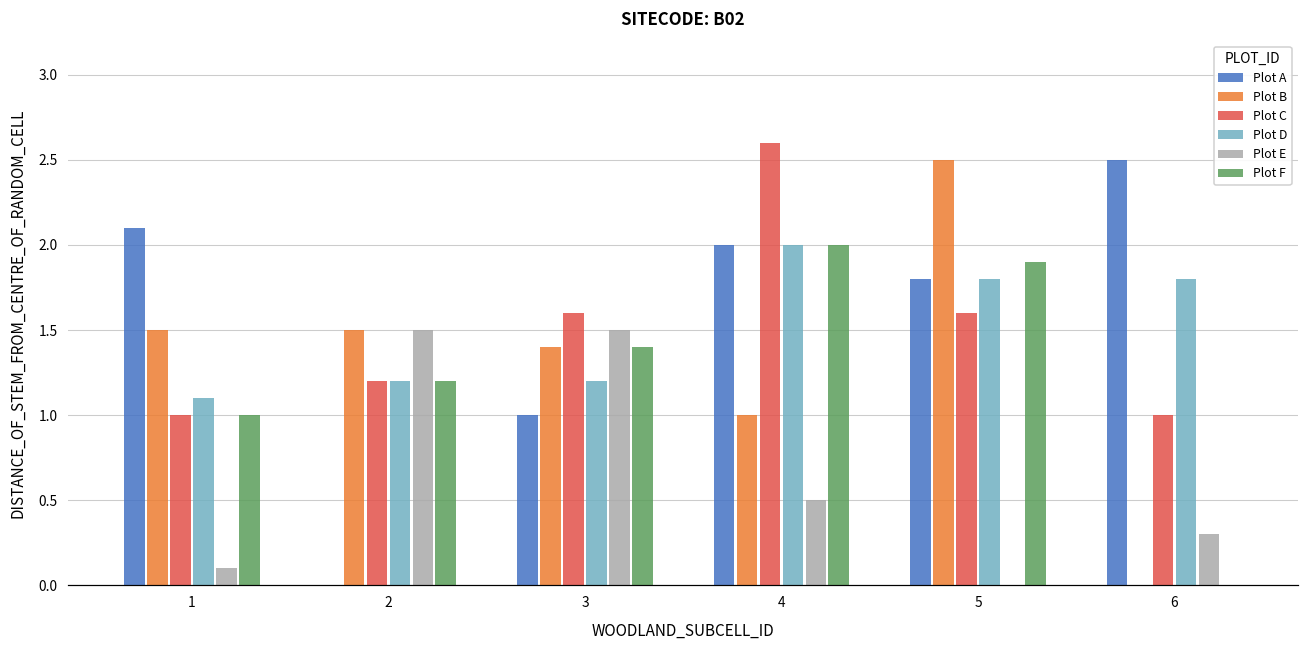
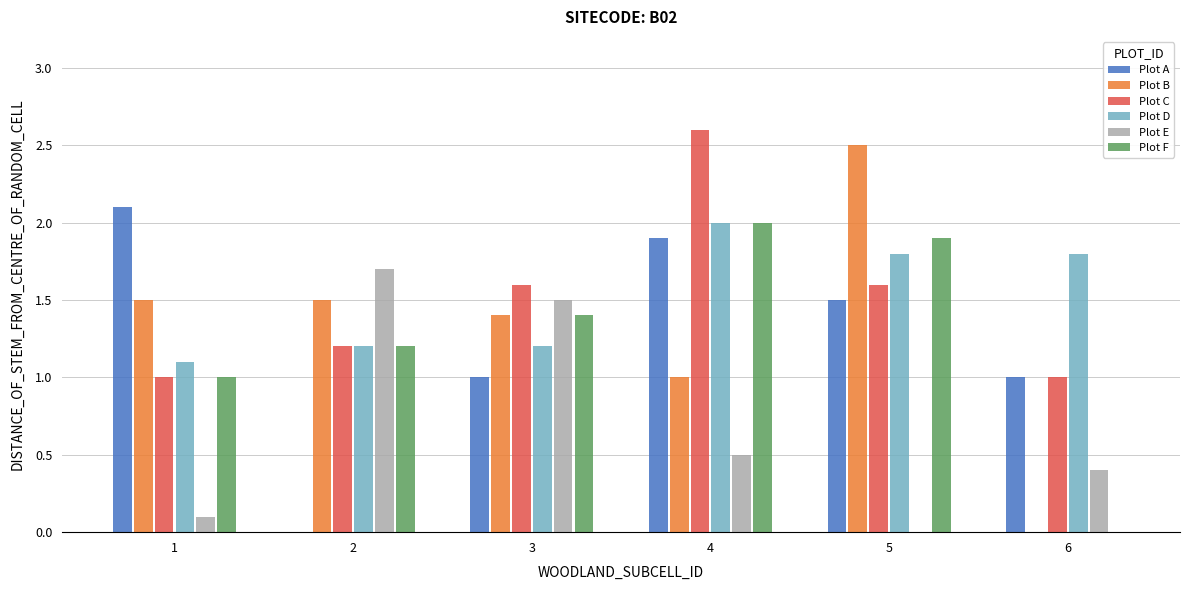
  {
    "Plot A": {
      "1": 2.1,
      "2": 0.0,
      "3": 1.0,
-     "4": 2.0,
-     "5": 1.8,
-     "6": 2.5
+     "4": 1.9,
+     "5": 1.5,
+     "6": 1.0
    },
    "Plot D": {
      "1": 1.1,
      "2": 1.2,
      "3": 1.2,
      "4": 2.0,
      "5": 1.8,
      "6": 1.8
    },
    "Plot E": {
      "1": 0.1,
-     "2": 1.5,
+     "2": 1.7,
      "3": 1.5,
      "4": 0.5,
      "5": 0.0,
-     "6": 0.3
+     "6": 0.4
    },
    "Plot F": {
      "1": 1.0,
      "2": 1.2,
      "3": 1.4,
      "4": 2.0,
      "5": 1.9,
      "6": 0.0
    }
  }
